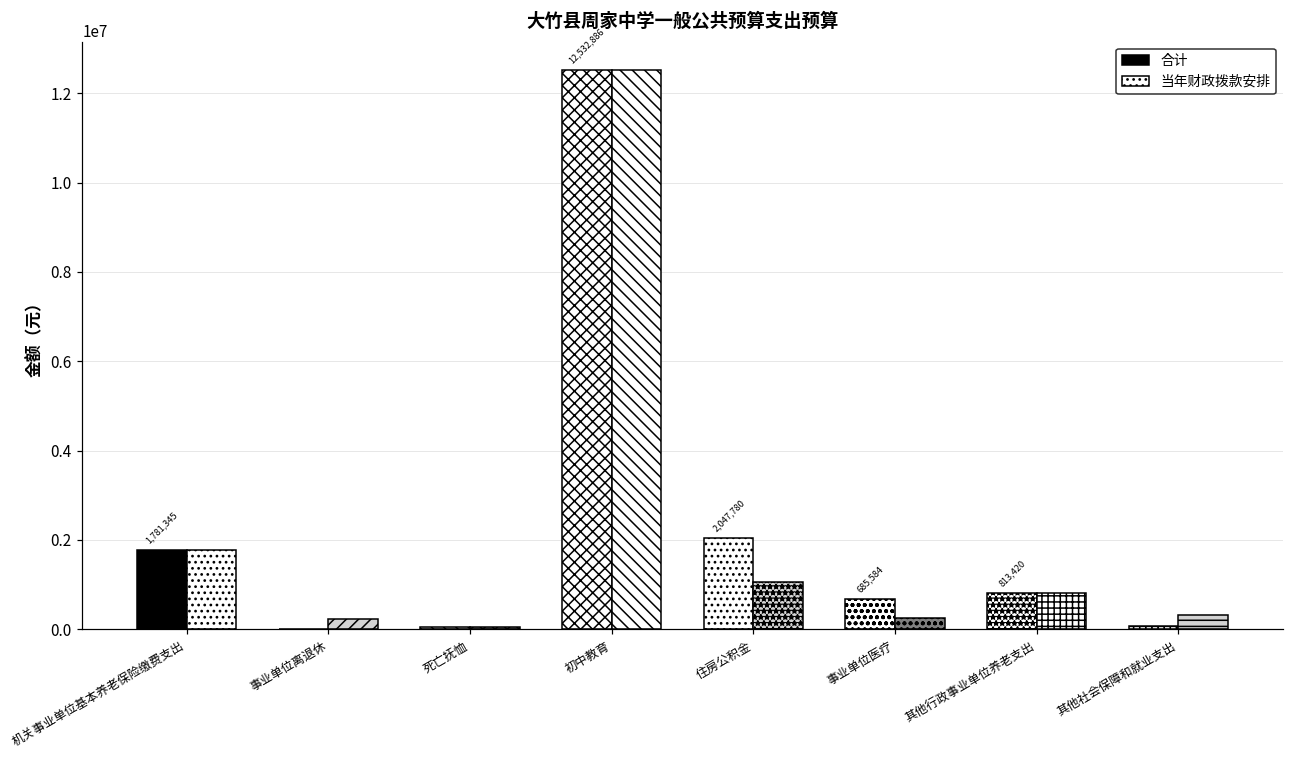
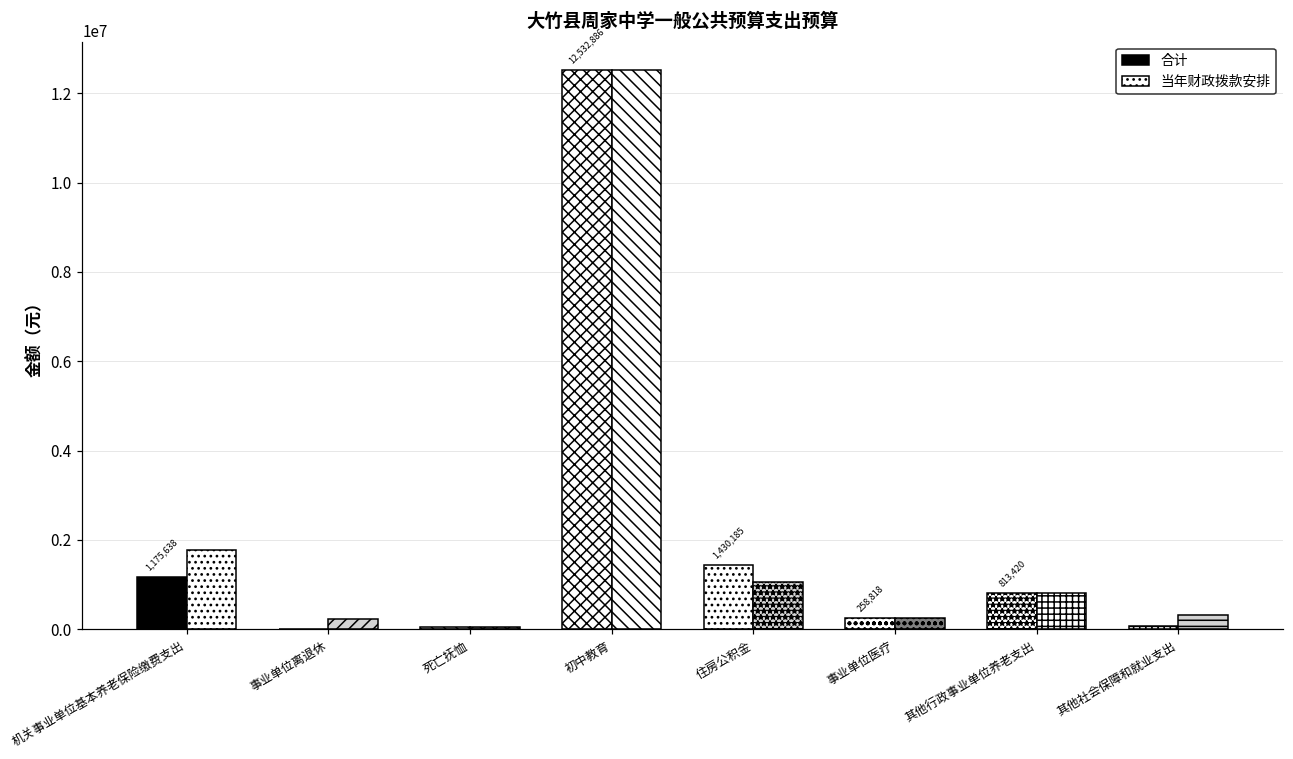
  {
    "合计": {
-     "机关事业单位基本养老保险缴费支出": "1,781,345",
+     "机关事业单位基本养老保险缴费支出": "1,175,638",
      "初中教育": "12,532,886",
-     "住房公积金": "2,047,780",
-     "事业单位医疗": "685,584",
+     "住房公积金": "1,430,185",
+     "事业单位医疗": "258,818",
      "其他行政事业单位养老支出": "813,420"
    },
    "当年财政拨款安排": {
      "机关事业单位基本养老保险缴费支出": "1800000",
      "事业单位离退休": "200000",
      "初中教育": "12500000",
      "住房公积金": "1100000",
      "事业单位医疗": "300000",
      "其他行政事业单位养老支出": "800000",
      "其他社会保障和就业支出": "300000"
    }
  }
